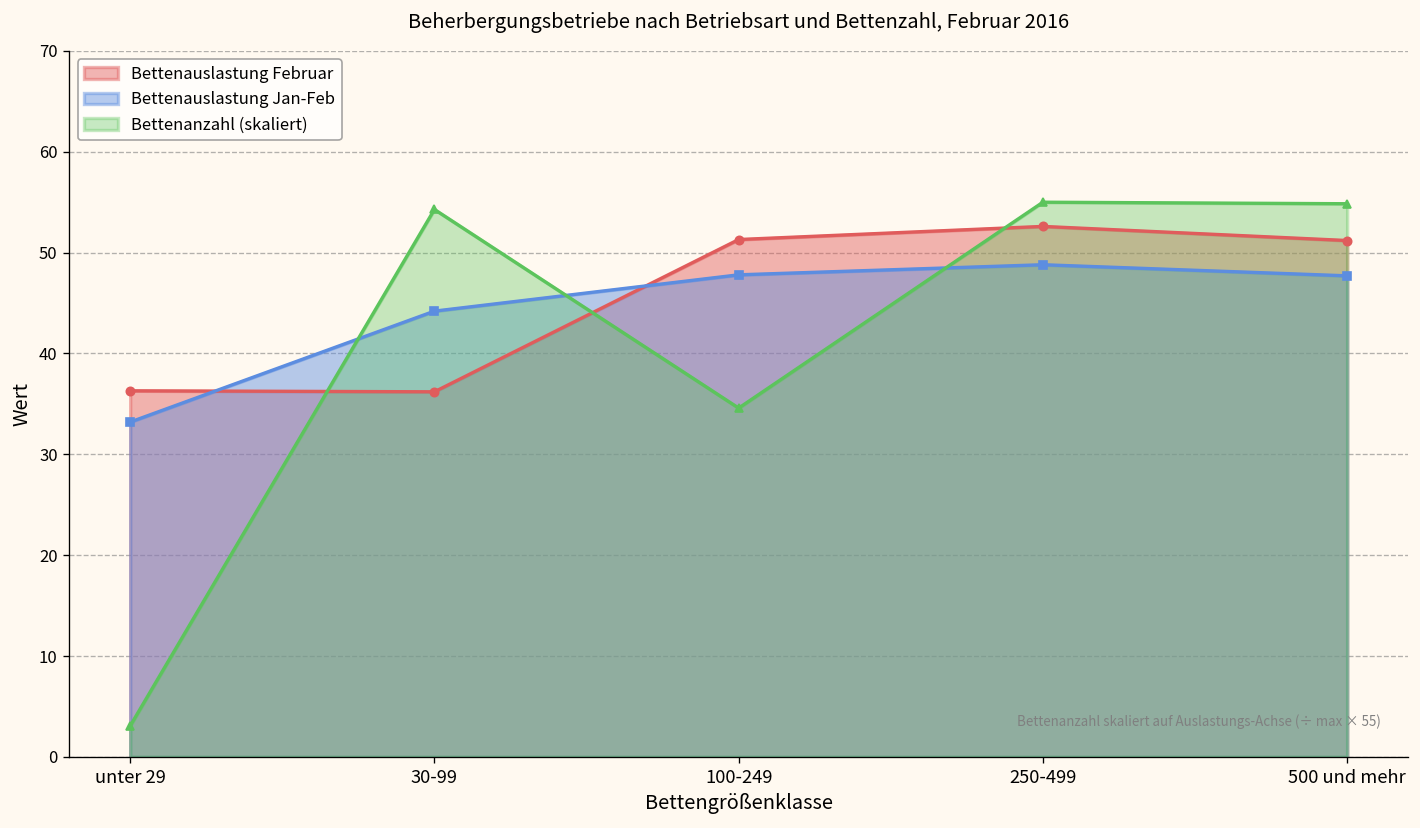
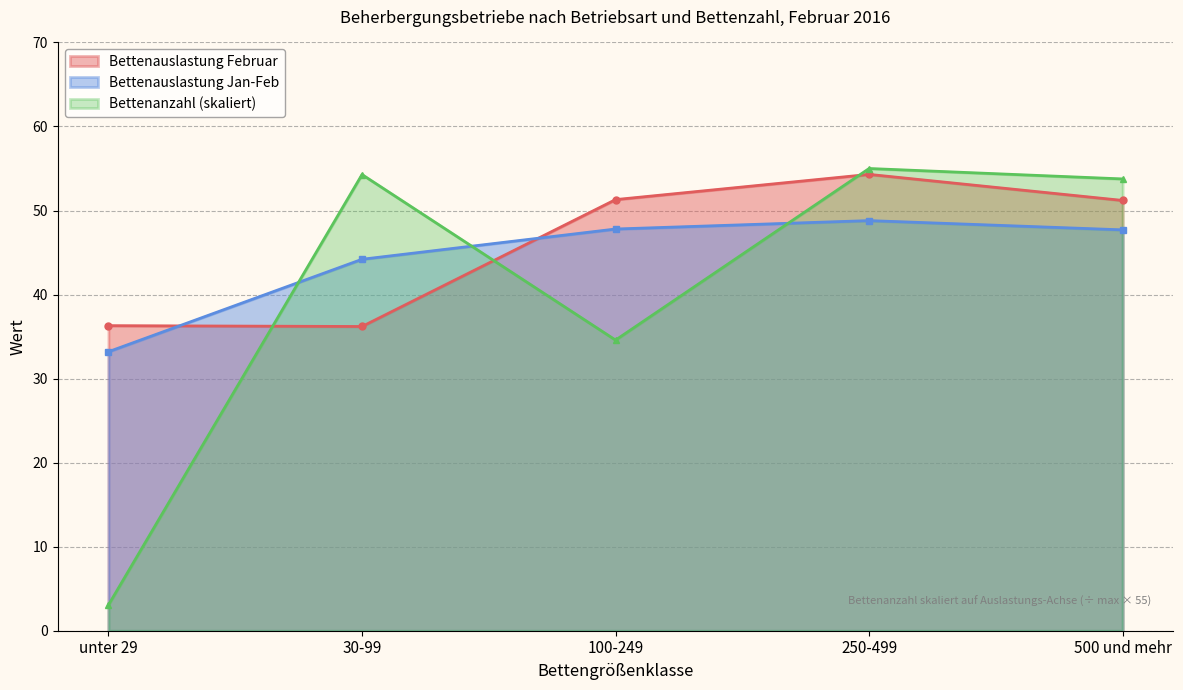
  {
    "Bettenauslastung Februar": {
      "unter 29": 36,
      "30-99": 36,
      "100-249": 51,
-     "250-499": 53,
+     "250-499": 54,
      "500 und mehr": 51
    },
    "Bettenauslastung Jan-Feb": {
      "unter 29": 33,
      "30-99": 44,
      "100-249": 48,
      "250-499": 49,
      "500 und mehr": 48
    },
    "Bettenanzahl (skaliert)": {
      "unter 29": 3,
      "30-99": 54,
      "100-249": 35,
      "250-499": 55,
-     "500 und mehr": 55
+     "500 und mehr": 54
    }
  }
